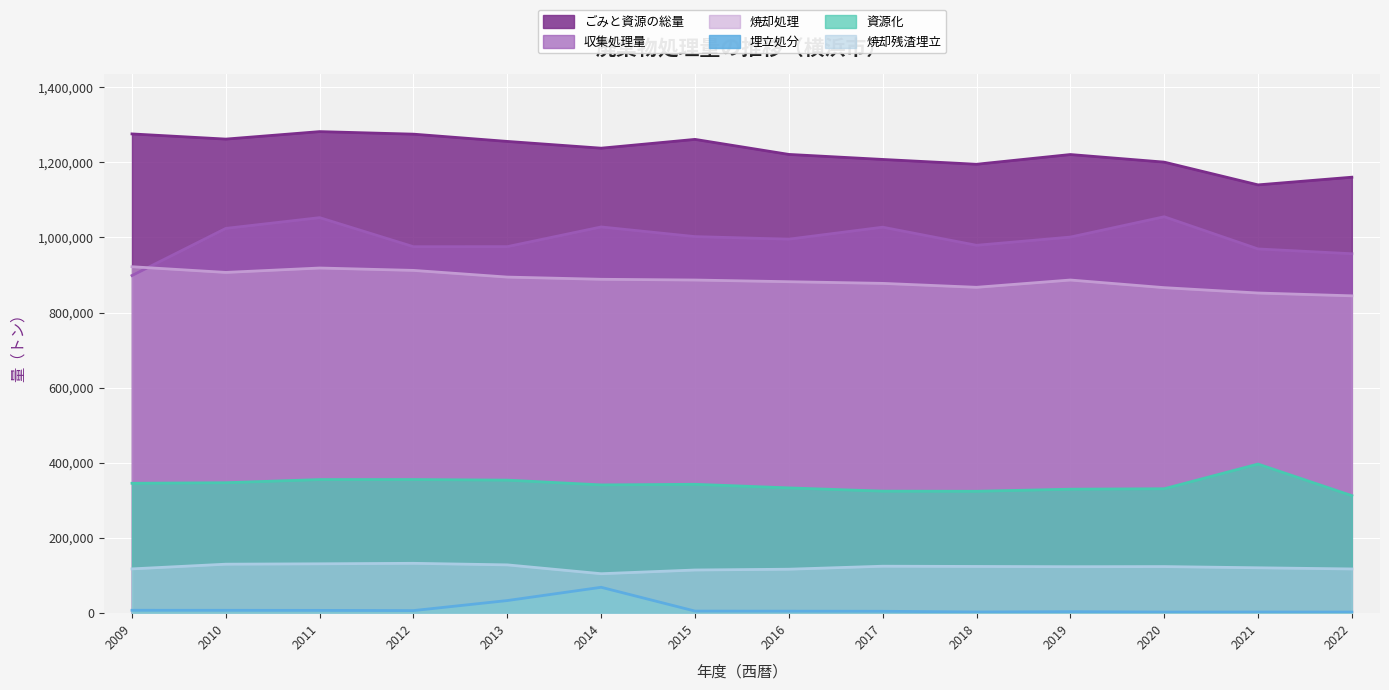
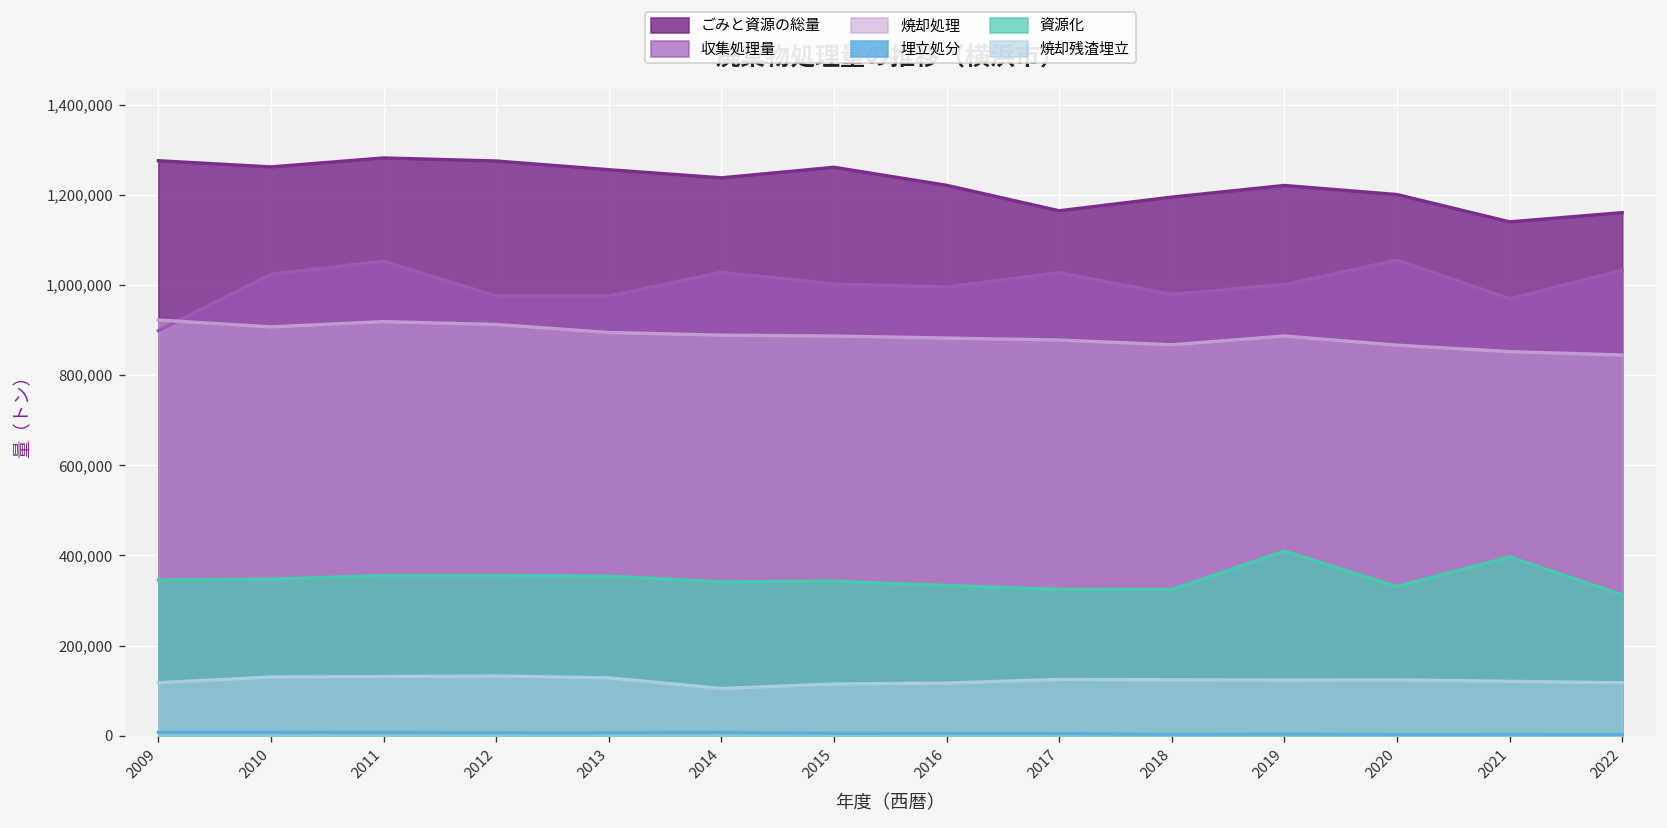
  {
    "ごみと資源の総量": {
      "2009": "1,280,000",
      "2010": "1,260,000",
      "2011": "1,280,000",
      "2012": "1,270,000",
      "2013": "1,260,000",
      "2014": "1,240,000",
      "2015": "1,260,000",
      "2016": "1,220,000",
-     "2017": "1,210,000",
+     "2017": "1,160,000",
      "2018": "1,190,000",
      "2019": "1,220,000",
      "2020": "1,200,000",
      "2021": "1,140,000",
      "2022": "1,160,000"
    },
    "収集処理量": {
      "2009": "900,000",
      "2010": "1,020,000",
      "2011": "1,050,000",
      "2012": "980,000",
      "2013": "980,000",
      "2014": "1,030,000",
      "2015": "1,000,000",
      "2016": "1,000,000",
      "2017": "1,030,000",
      "2018": "980,000",
      "2019": "1,000,000",
      "2020": "1,060,000",
      "2021": "970,000",
-     "2022": "960,000"
+     "2022": "1,030,000"
    },
    "埋立処分": {
      "2009": "10,000",
      "2010": "10,000",
      "2011": "10,000",
      "2012": "10,000",
-     "2013": "30,000",
-     "2014": "70,000",
+     "2013": "10,000",
+     "2014": "10,000",
      "2015": "10,000",
      "2016": "10,000",
      "2017": "10,000",
      "2018": "0",
      "2019": "0",
      "2020": "0",
      "2021": "0",
      "2022": "0"
    },
    "資源化": {
      "2009": "350,000",
      "2010": "350,000",
      "2011": "360,000",
      "2012": "360,000",
      "2013": "350,000",
      "2014": "340,000",
      "2015": "340,000",
      "2016": "330,000",
      "2017": "320,000",
      "2018": "320,000",
-     "2019": "330,000",
+     "2019": "410,000",
      "2020": "330,000",
      "2021": "400,000",
      "2022": "310,000"
    }
  }
